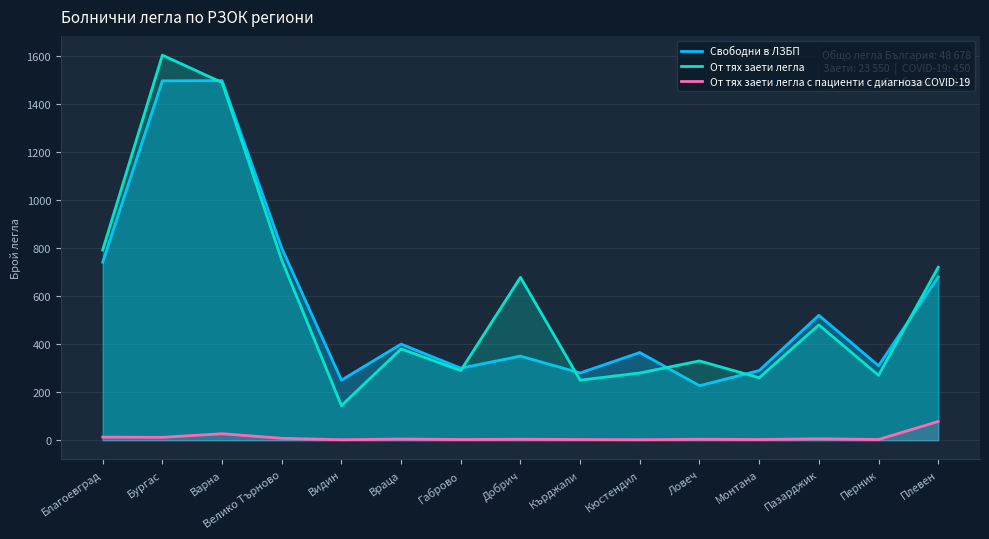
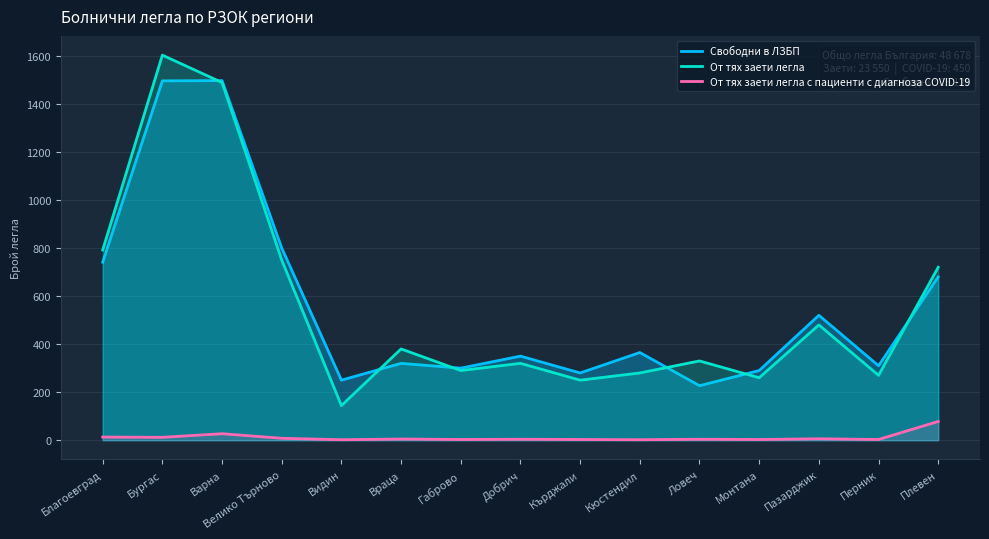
  {
    "Свободни в ЛЗБП": {
      "Благоевград": 740,
      "Бургас": 1500,
      "Велико Търново": 800,
      "Видин": 250,
-     "Враца": 400,
+     "Враца": 320,
      "Добрич": 350,
      "Кърджали": 280,
      "Кюстендил": 370,
      "Ловеч": 230,
      "Монтана": 290,
      "Пазарджик": 520,
      "Перник": 310,
      "Плевен": 680
    },
    "От тях заети легла": {
      "Благоевград": 790,
      "Бургас": 1600,
      "Велико Търново": 750,
      "Видин": 140,
      "Враца": 380,
-     "Добрич": 680,
+     "Добрич": 320,
      "Кърджали": 250,
      "Кюстендил": 280,
      "Ловеч": 330,
      "Монтана": 260,
      "Пазарджик": 480,
      "Перник": 270,
      "Плевен": 720
    },
    "От тях заети легла с пациенти с диагноза COVID-19": {
      "Благоевград": 10,
      "Бургас": 10,
      "Варна": 30,
      "Велико Търново": 10,
      "Видин": 0,
      "Враца": 10,
      "Габрово": 0,
      "Добрич": 0,
      "Кърджали": 0,
      "Кюстендил": 0,
      "Ловеч": 0,
      "Монтана": 0,
      "Пазарджик": 10,
      "Перник": 0,
      "Плевен": 80
    }
  }
